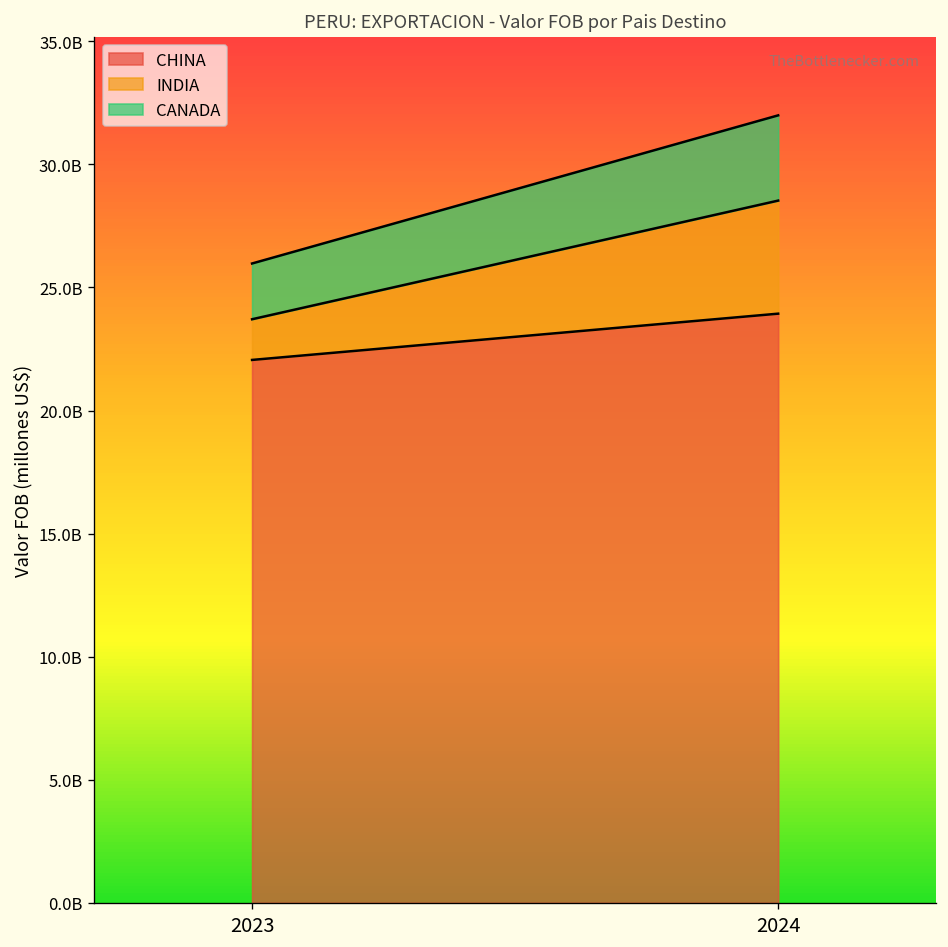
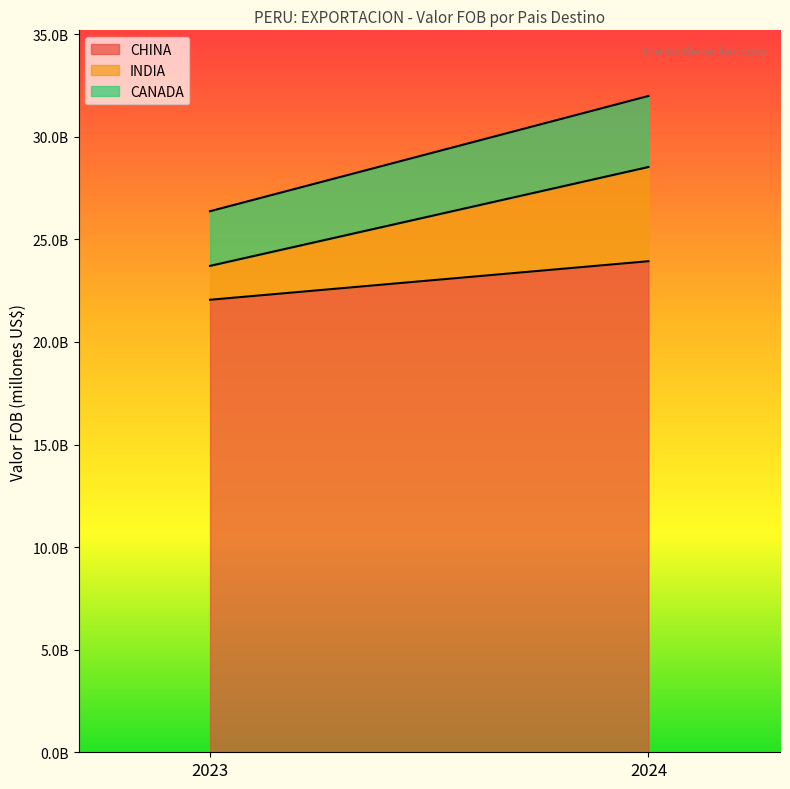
  {
    "CHINA": {
      "2023": 22100000000,
      "2024": 23900000000
    },
    "INDIA": {
      "2023": 1700000000,
      "2024": 4600000000
    },
    "CANADA": {
-     "2023": 2300000000,
+     "2023": 2700000000,
      "2024": 3500000000
    }
  }
